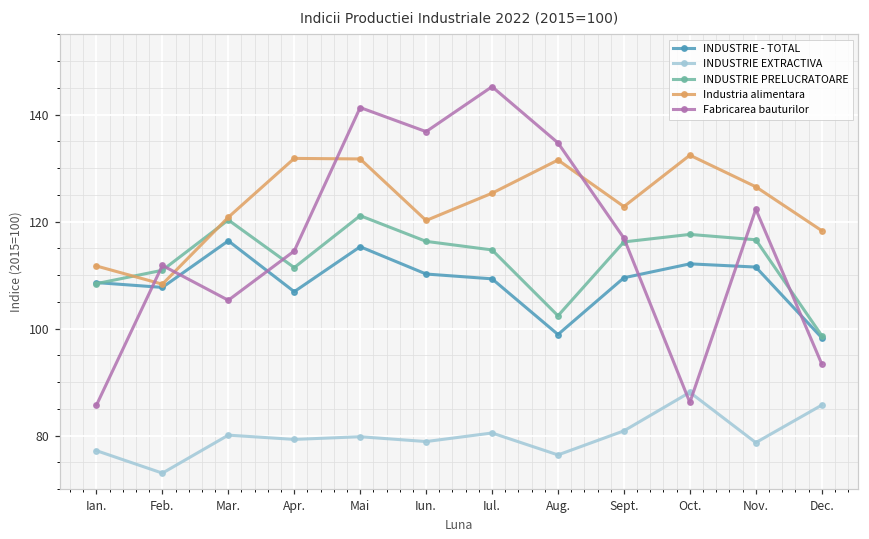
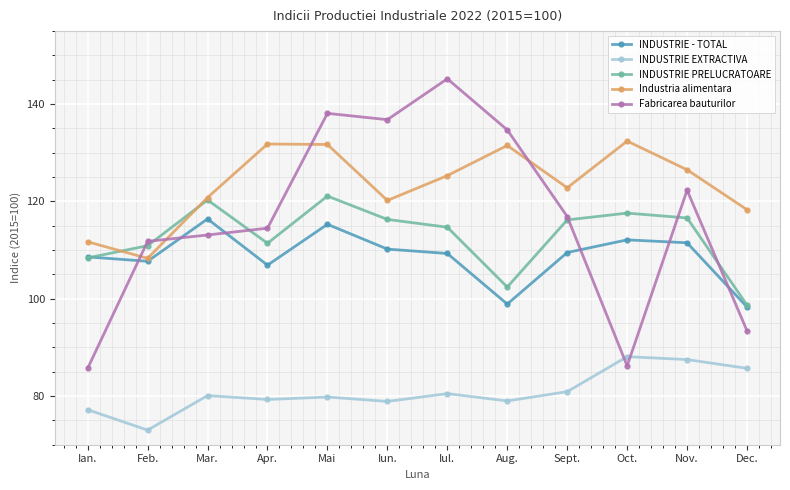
  {
    "INDUSTRIE EXTRACTIVA": {
      "Ian.": 77,
      "Feb.": 73,
      "Mar.": 80,
      "Apr.": 79,
      "Mai": 80,
      "Iun.": 79,
      "Iul.": 81,
-     "Aug.": 76,
+     "Aug.": 79,
      "Sept.": 81,
      "Oct.": 88,
-     "Nov.": 79,
+     "Nov.": 88,
      "Dec.": 86
    },
    "Industria alimentara": {
      "Ian.": 112,
      "Feb.": 108,
      "Apr.": 132,
      "Mai": 132,
      "Iun.": 120,
      "Iul.": 125,
      "Aug.": 132,
      "Sept.": 123,
      "Oct.": 132,
      "Nov.": 127,
      "Dec.": 118
    },
    "Fabricarea bauturilor": {
      "Ian.": 86,
      "Feb.": 112,
-     "Mar.": 105,
+     "Mar.": 113,
      "Apr.": 115,
-     "Mai": 141,
+     "Mai": 138,
      "Iun.": 137,
      "Iul.": 145,
      "Aug.": 135,
      "Sept.": 117,
      "Oct.": 86,
      "Nov.": 122,
      "Dec.": 93
    }
  }
